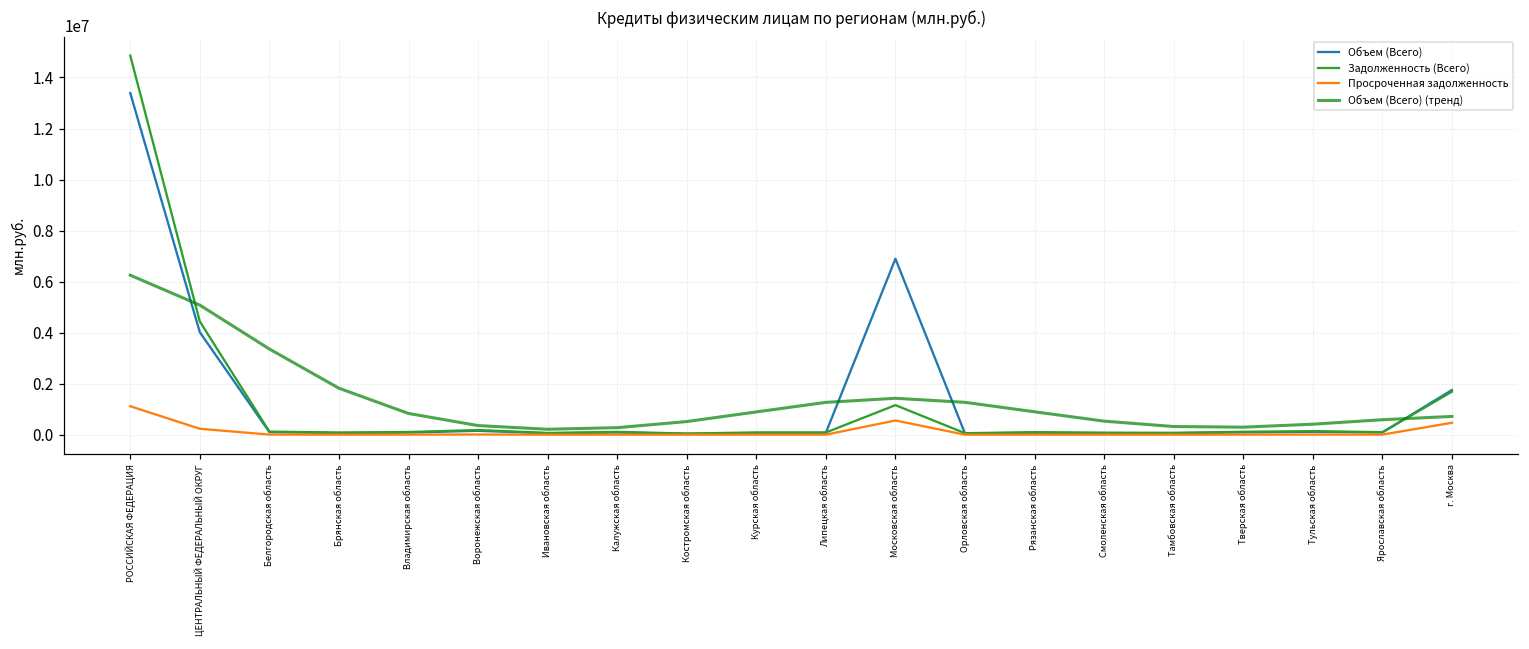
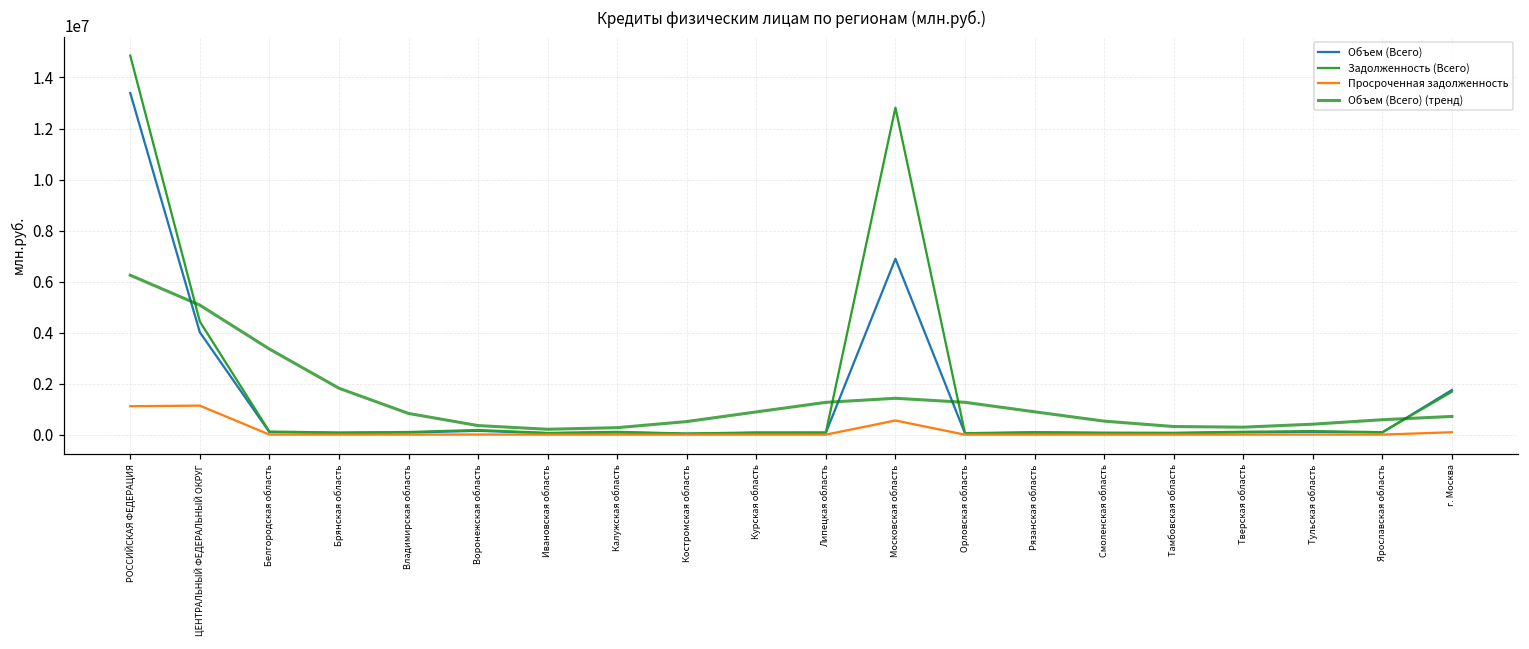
  {
    "Объем (Всего)": {
      "РОССИЙСКАЯ ФЕДЕРАЦИЯ": 13400000,
      "ЦЕНТРАЛЬНЫЙ ФЕДЕРАЛЬНЫЙ ОКРУГ": 4000000,
      "Московская область": 6900000
    },
    "Задолженность (Всего)": {
      "РОССИЙСКАЯ ФЕДЕРАЦИЯ": 14900000,
      "ЦЕНТРАЛЬНЫЙ ФЕДЕРАЛЬНЫЙ ОКРУГ": 4400000,
-     "Московская область": 1200000
+     "Московская область": 12800000
    },
    "Просроченная задолженность": {
      "РОССИЙСКАЯ ФЕДЕРАЦИЯ": 1100000,
-     "ЦЕНТРАЛЬНЫЙ ФЕДЕРАЛЬНЫЙ ОКРУГ": 200000,
+     "ЦЕНТРАЛЬНЫЙ ФЕДЕРАЛЬНЫЙ ОКРУГ": 1100000,
      "Воронежская область": 0,
      "Московская область": 600000,
      "Тульская область": 0,
-     "г. Москва": 500000
+     "г. Москва": 100000
    },
    "Объем (Всего) (тренд)": {
      "РОССИЙСКАЯ ФЕДЕРАЦИЯ": 6300000,
      "ЦЕНТРАЛЬНЫЙ ФЕДЕРАЛЬНЫЙ ОКРУГ": 5100000,
      "Белгородская область": 3400000,
      "Брянская область": 1800000,
      "Владимирская область": 800000,
      "Воронежская область": 400000,
      "Ивановская область": 200000,
      "Калужская область": 300000,
      "Костромская область": 500000,
      "Курская область": 900000,
      "Липецкая область": 1300000,
      "Московская область": 1400000,
      "Орловская область": 1300000,
      "Рязанская область": 900000,
      "Смоленская область": 500000,
      "Тамбовская область": 300000,
      "Тверская область": 300000,
      "Тульская область": 400000,
      "Ярославская область": 600000,
      "г. Москва": 700000
    }
  }
